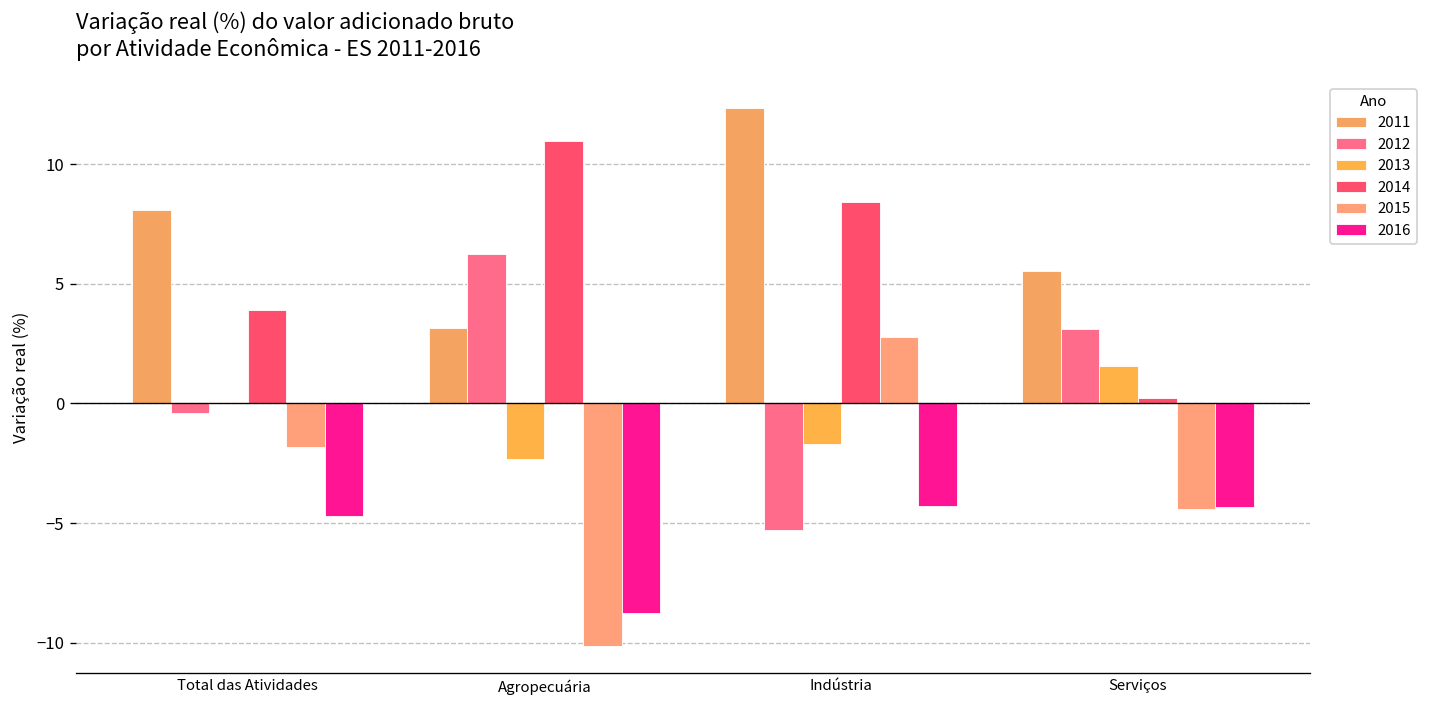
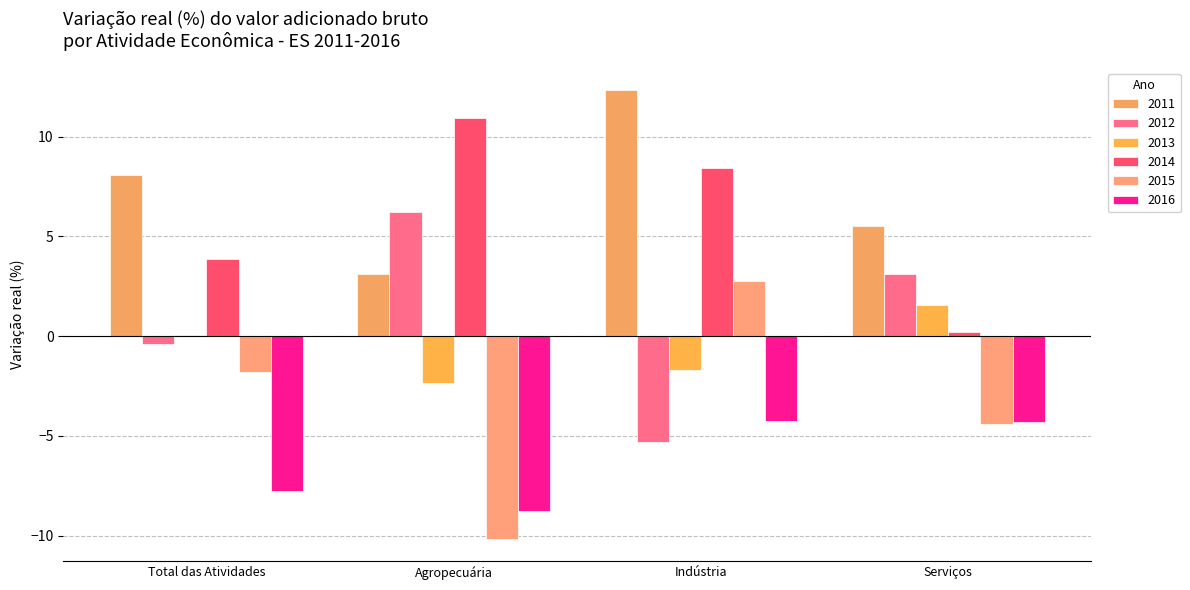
  {
    "2016": {
-     "Total das Atividades": -4.7,
+     "Total das Atividades": -7.7,
      "Agropecuária": -8.7,
      "Indústria": -4.3,
      "Serviços": -4.3
    }
  }
